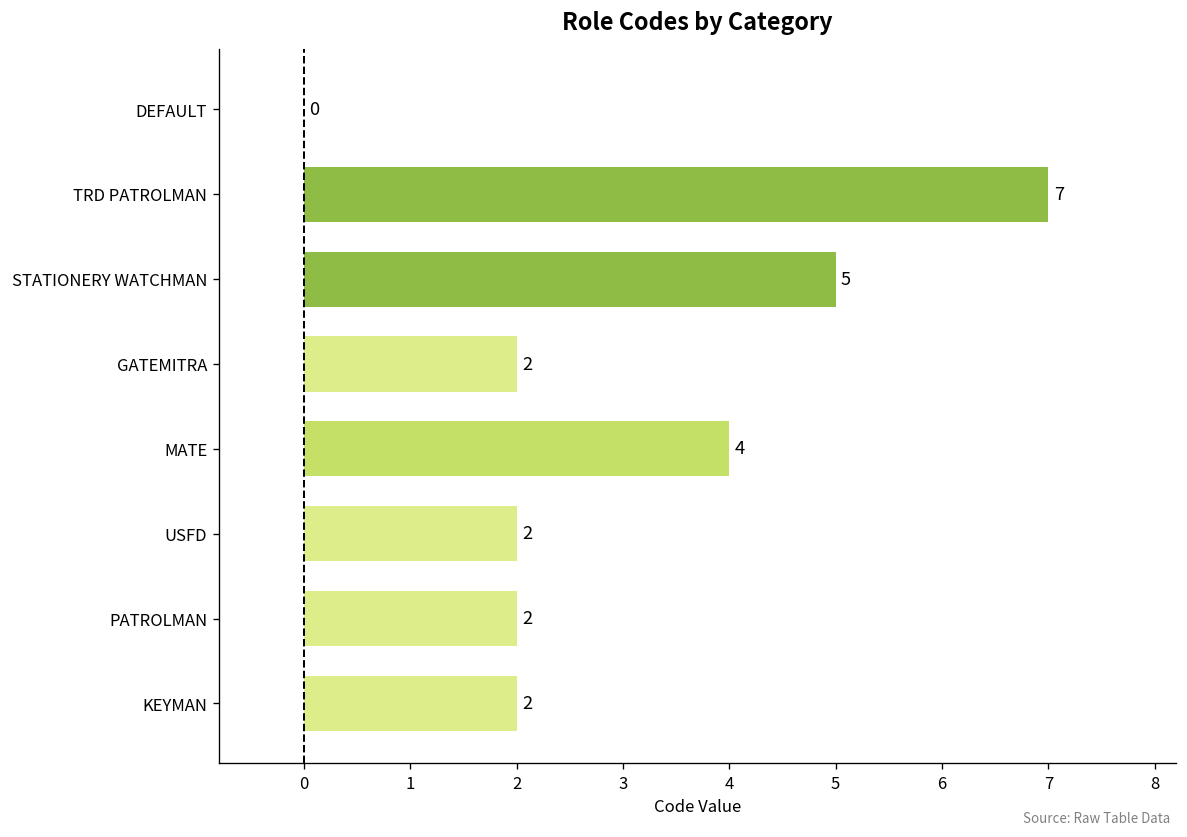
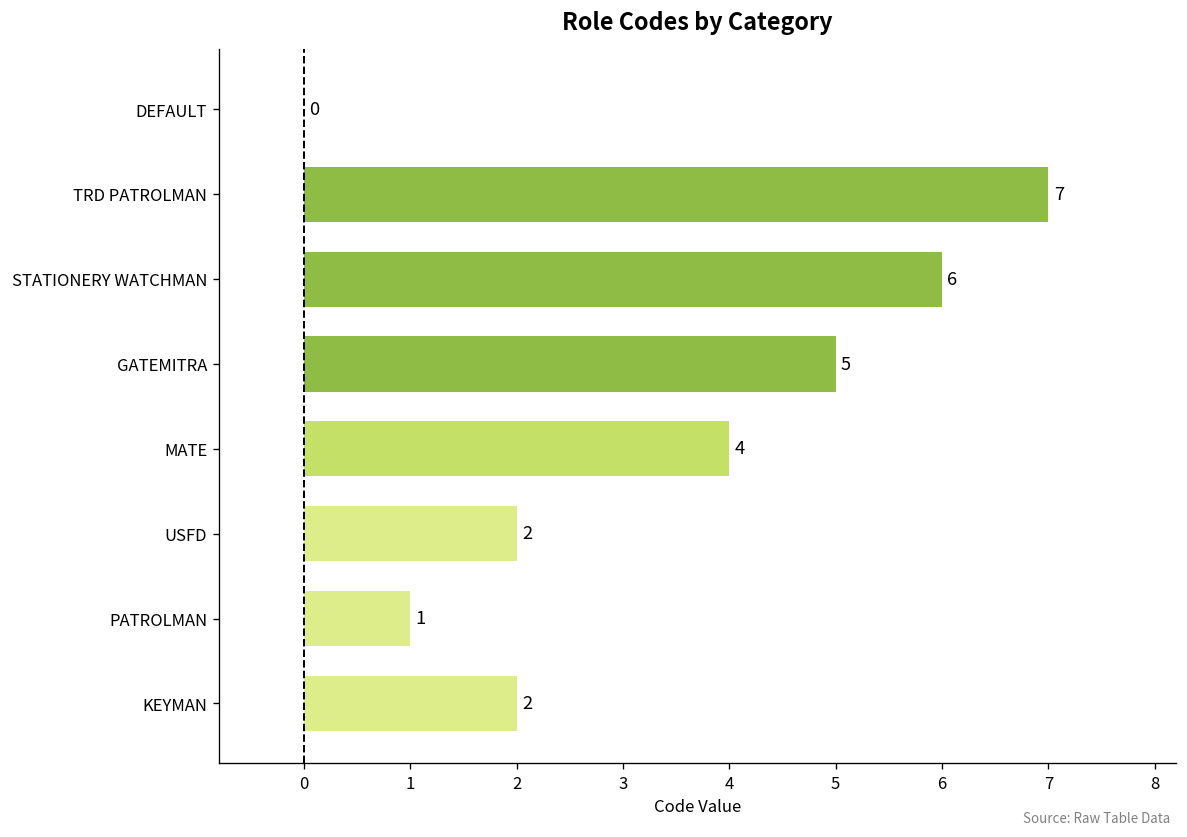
  {
    "DEFAULT": 0,
    "TRD PATROLMAN": 7,
-   "STATIONERY WATCHMAN": 5,
-   "GATEMITRA": 2,
+   "STATIONERY WATCHMAN": 6,
+   "GATEMITRA": 5,
    "MATE": 4,
    "USFD": 2,
-   "PATROLMAN": 2,
+   "PATROLMAN": 1,
    "KEYMAN": 2
  }
